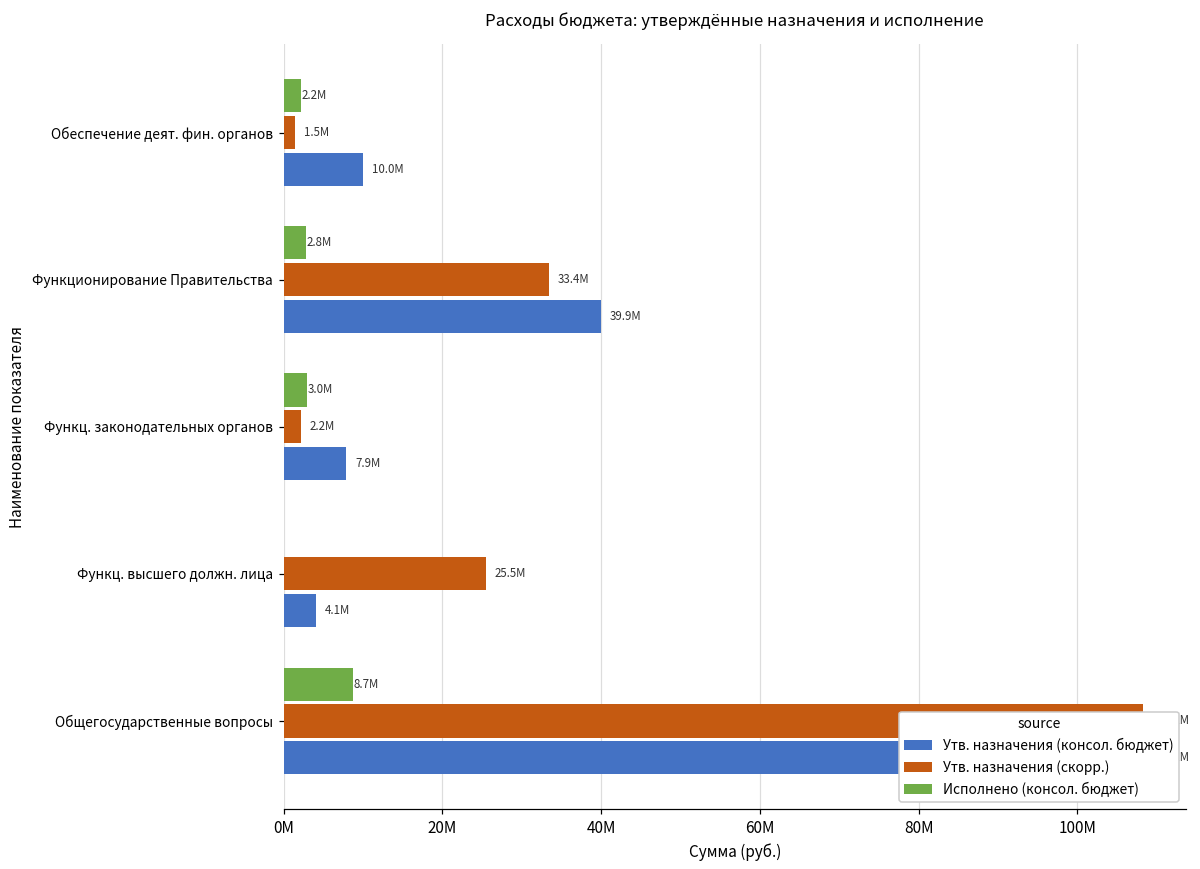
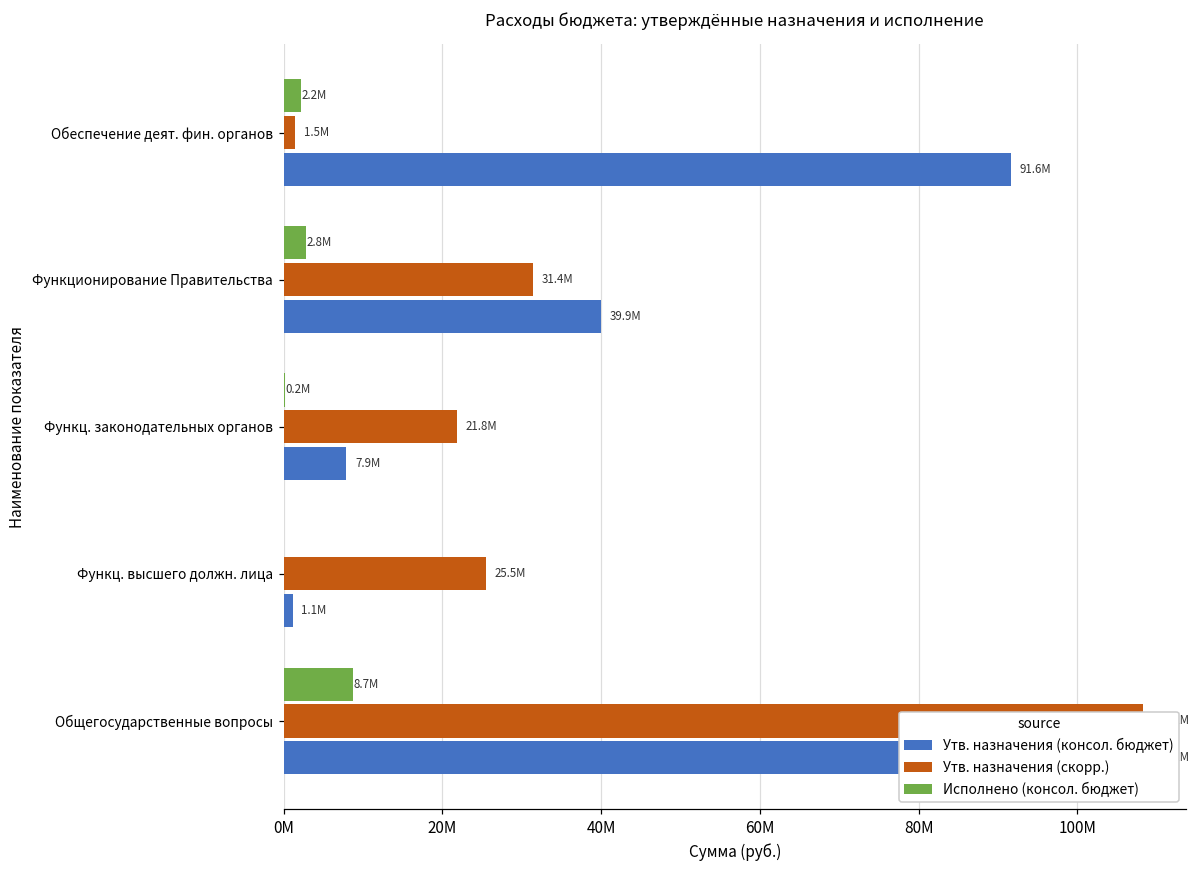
  {
    "Утв. назначения (консол. бюджет)": {
-     "Обеспечение деят. фин. органов": "10.0M",
+     "Обеспечение деят. фин. органов": "91.6M",
      "Функционирование Правительства": "39.9M",
      "Функц. законодательных органов": "7.9M",
-     "Функц. высшего должн. лица": "4.1M"
+     "Функц. высшего должн. лица": "1.1M"
    },
    "Утв. назначения (скорр.)": {
      "Обеспечение деят. фин. органов": "1.5M",
-     "Функционирование Правительства": "33.4M",
-     "Функц. законодательных органов": "2.2M",
+     "Функционирование Правительства": "31.4M",
+     "Функц. законодательных органов": "21.8M",
      "Функц. высшего должн. лица": "25.5M"
    },
    "Исполнено (консол. бюджет)": {
      "Обеспечение деят. фин. органов": "2.2M",
      "Функционирование Правительства": "2.8M",
-     "Функц. законодательных органов": "3.0M",
+     "Функц. законодательных органов": "0.2M",
      "Общегосударственные вопросы": "8.7M"
    }
  }
